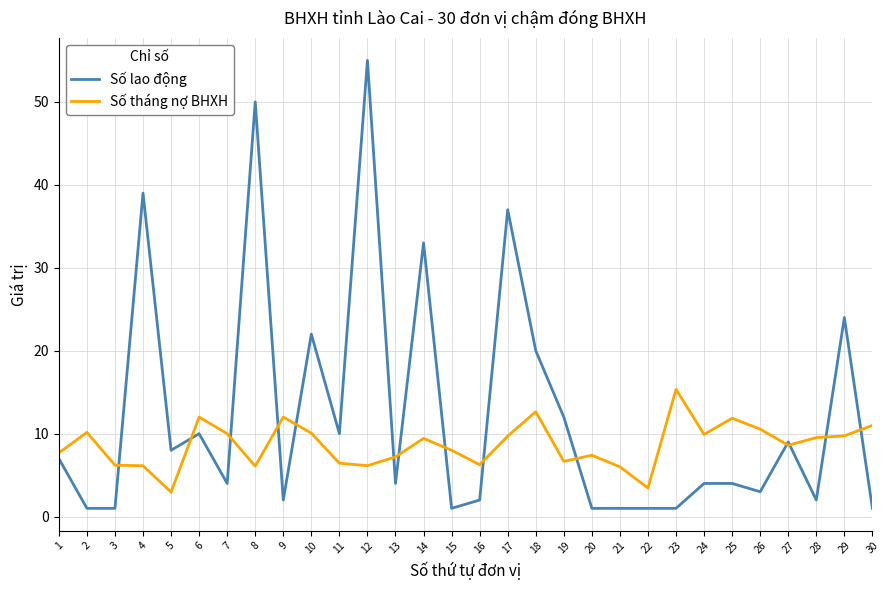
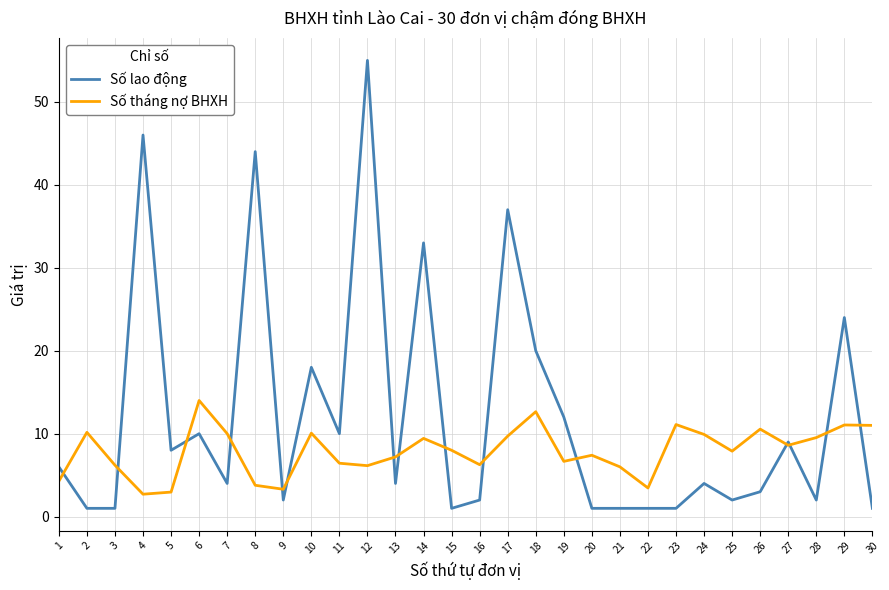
  {
    "Số lao động": {
-     "1": 7,
+     "1": 6,
      "2": 1,
      "3": 1,
-     "4": 39,
+     "4": 46,
      "5": 8,
      "6": 10,
      "7": 4,
-     "8": 50,
+     "8": 44,
      "9": 2,
-     "10": 22,
+     "10": 18,
      "11": 10,
      "12": 55,
      "13": 4,
      "14": 33,
      "15": 1,
      "16": 2,
      "17": 37,
      "18": 20,
      "19": 12,
      "20": 1,
      "21": 1,
      "22": 1,
      "23": 1,
      "24": 4,
-     "25": 4,
+     "25": 2,
      "26": 3,
      "27": 9,
      "28": 2,
      "29": 24,
      "30": 1
    },
    "Số tháng nợ BHXH": {
-     "1": 8,
+     "1": 4,
      "2": 10,
      "3": 6,
-     "4": 6,
+     "4": 3,
      "5": 3,
-     "6": 12,
+     "6": 14,
      "7": 10,
-     "8": 6,
-     "9": 12,
+     "8": 4,
+     "9": 3,
      "10": 10,
      "11": 6,
      "12": 6,
      "13": 7,
      "14": 9,
      "15": 8,
      "16": 6,
      "17": 10,
      "18": 13,
      "19": 7,
      "20": 7,
      "21": 6,
      "22": 3,
-     "23": 15,
+     "23": 11,
      "24": 10,
-     "25": 12,
+     "25": 8,
      "26": 11,
      "27": 9,
      "28": 10,
-     "29": 10,
+     "29": 11,
      "30": 11
    }
  }
